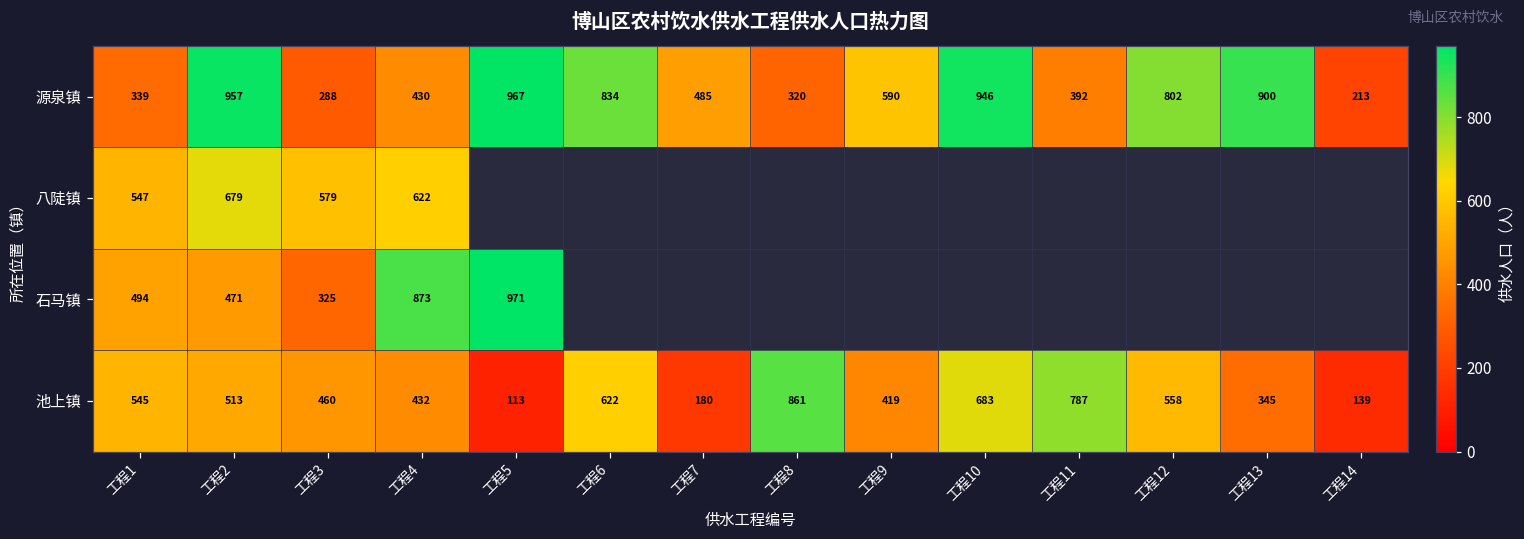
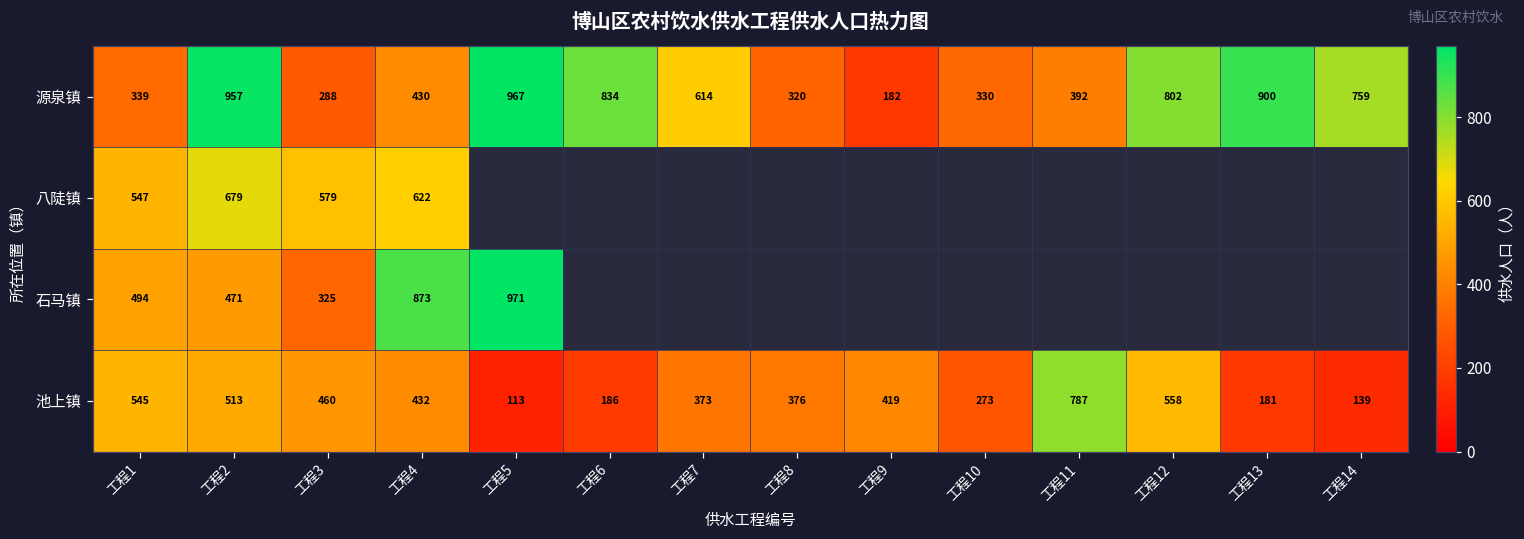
  {
    "源泉镇": {
      "工程1": 339,
      "工程2": 957,
      "工程3": 288,
      "工程4": 430,
      "工程5": 967,
      "工程6": 834,
-     "工程7": 485,
+     "工程7": 614,
      "工程8": 320,
-     "工程9": 590,
-     "工程10": 946,
+     "工程9": 182,
+     "工程10": 330,
      "工程11": 392,
      "工程12": 802,
      "工程13": 900,
-     "工程14": 213
+     "工程14": 759
    },
    "八陡镇": {
      "工程1": 547,
      "工程2": 679,
      "工程3": 579,
      "工程4": 622
    },
    "石马镇": {
      "工程1": 494,
      "工程2": 471,
      "工程3": 325,
      "工程4": 873,
      "工程5": 971
    },
    "池上镇": {
      "工程1": 545,
      "工程2": 513,
      "工程3": 460,
      "工程4": 432,
      "工程5": 113,
-     "工程6": 622,
-     "工程7": 180,
-     "工程8": 861,
+     "工程6": 186,
+     "工程7": 373,
+     "工程8": 376,
      "工程9": 419,
-     "工程10": 683,
+     "工程10": 273,
      "工程11": 787,
      "工程12": 558,
-     "工程13": 345,
+     "工程13": 181,
      "工程14": 139
    }
  }
